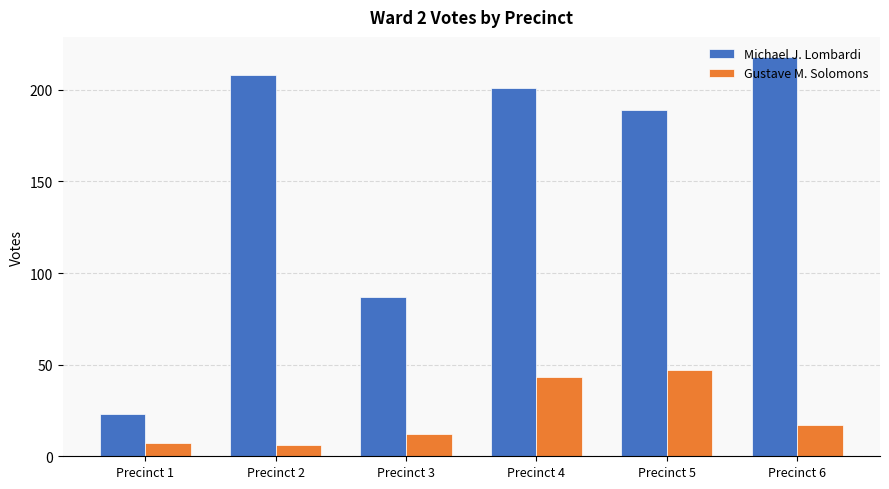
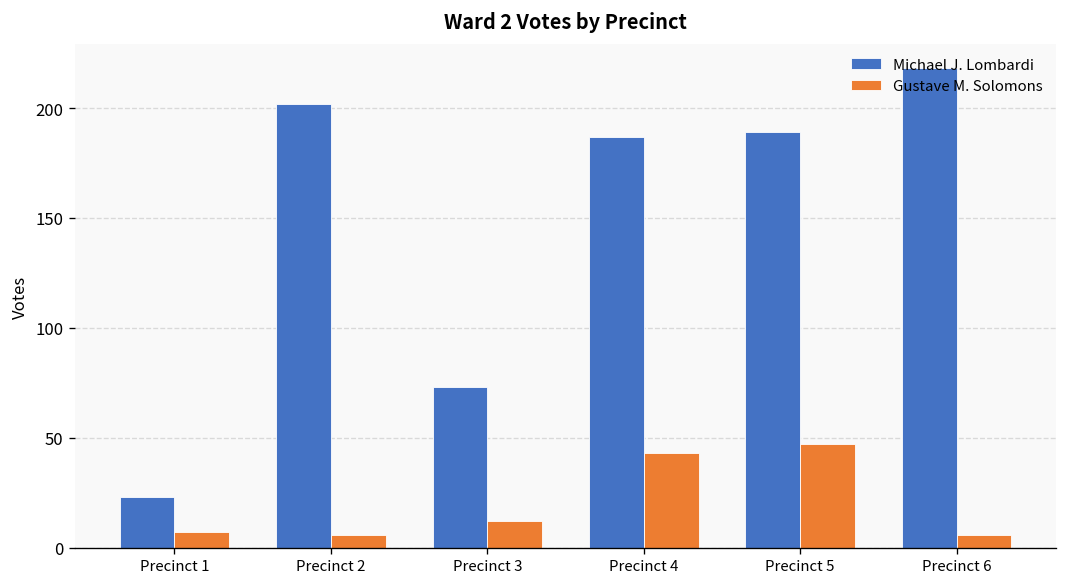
  {
    "Michael J. Lombardi": {
      "Precinct 1": 23,
-     "Precinct 2": 208,
-     "Precinct 3": 87,
-     "Precinct 4": 201,
+     "Precinct 2": 202,
+     "Precinct 3": 73,
+     "Precinct 4": 187,
      "Precinct 5": 189,
      "Precinct 6": 218
    },
    "Gustave M. Solomons": {
      "Precinct 1": 7,
      "Precinct 2": 6,
      "Precinct 3": 12,
      "Precinct 4": 43,
      "Precinct 5": 47,
-     "Precinct 6": 17
+     "Precinct 6": 6
    }
  }
